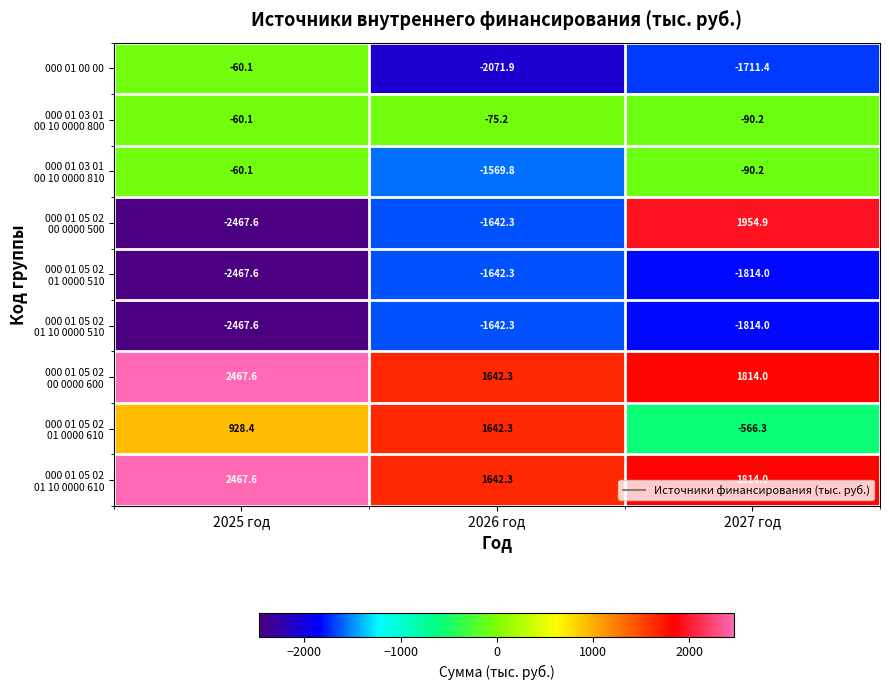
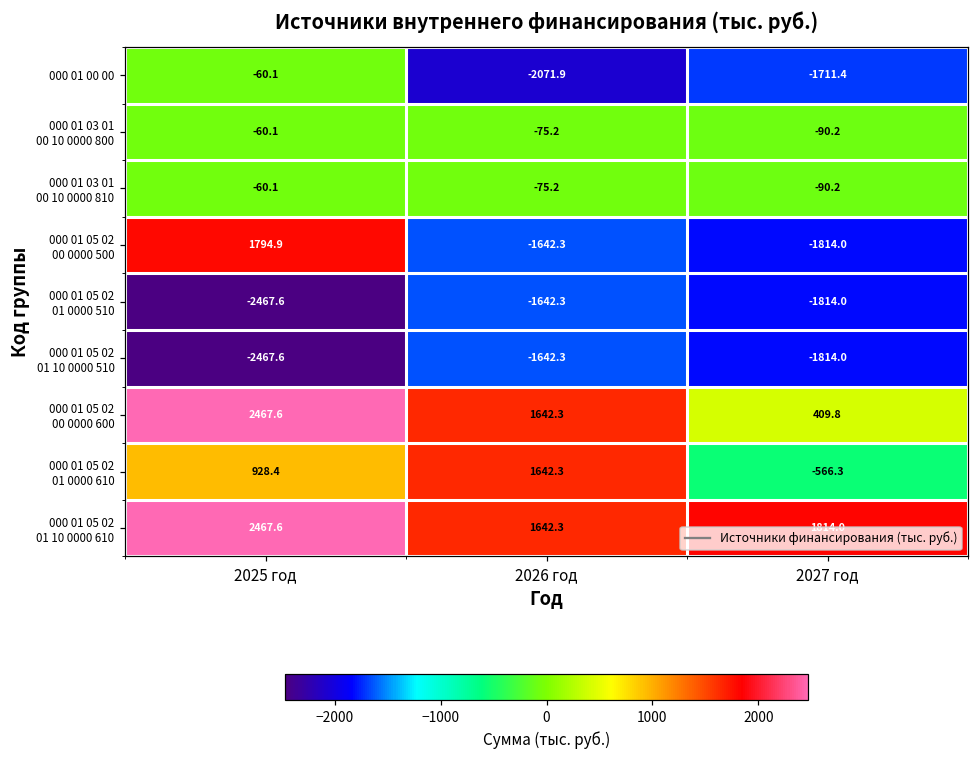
  {
    "000 01 00 00": {
      "2025 год": -60.1,
      "2026 год": -2071.9,
      "2027 год": -1711.4
    },
    "000 01 03 01 00 10 0000 800": {
      "2025 год": -60.1,
      "2026 год": -75.2,
      "2027 год": -90.2
    },
    "000 01 03 01 00 10 0000 810": {
      "2025 год": -60.1,
-     "2026 год": -1569.8,
+     "2026 год": -75.2,
      "2027 год": -90.2
    },
    "000 01 05 02 00 0000 500": {
-     "2025 год": -2467.6,
+     "2025 год": 1794.9,
      "2026 год": -1642.3,
-     "2027 год": 1954.9
+     "2027 год": -1814.0
    },
    "000 01 05 02 01 0000 510": {
      "2025 год": -2467.6,
      "2026 год": -1642.3,
      "2027 год": -1814.0
    },
    "000 01 05 02 01 10 0000 510": {
      "2025 год": -2467.6,
      "2026 год": -1642.3,
      "2027 год": -1814.0
    },
    "000 01 05 02 00 0000 600": {
      "2025 год": 2467.6,
      "2026 год": 1642.3,
-     "2027 год": 1814.0
+     "2027 год": 409.8
    },
    "000 01 05 02 01 0000 610": {
      "2025 год": 928.4,
      "2026 год": 1642.3,
      "2027 год": -566.3
    },
    "000 01 05 02 01 10 0000 610": {
      "2025 год": 2467.6,
      "2026 год": 1642.3
    }
  }
